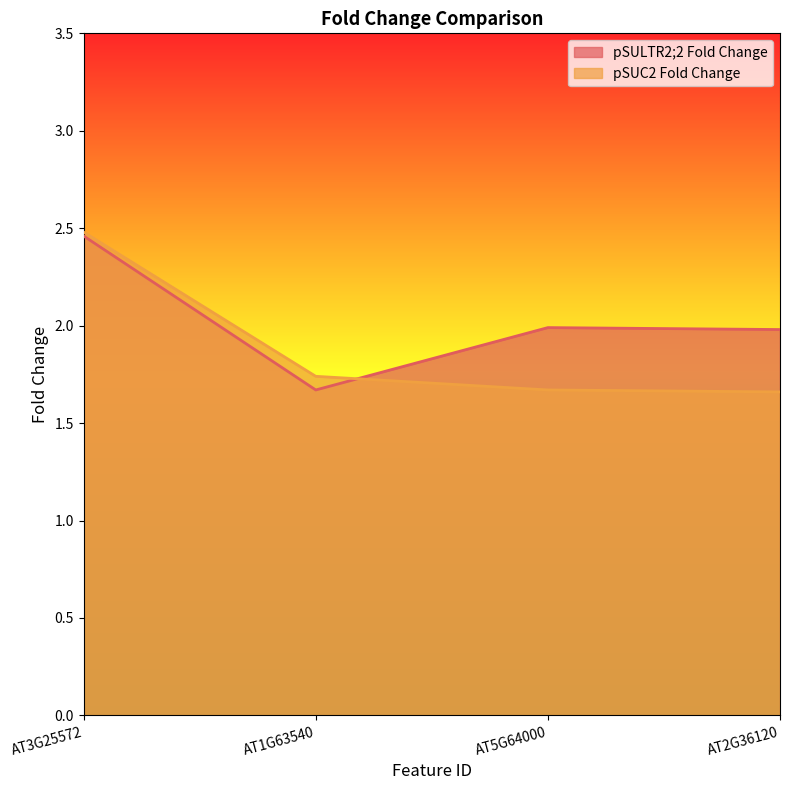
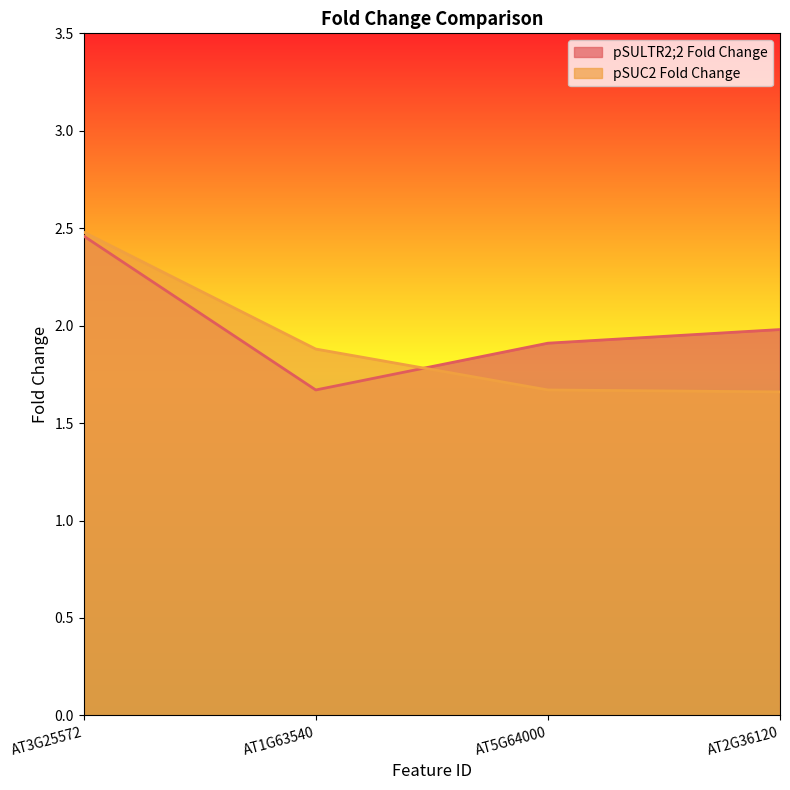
  {
    "pSULTR2;2 Fold Change": {
      "AT3G25572": 2.46,
      "AT1G63540": 1.67,
-     "AT5G64000": 1.99,
+     "AT5G64000": 1.91,
      "AT2G36120": 1.98
    },
    "pSUC2 Fold Change": {
      "AT3G25572": 2.48,
-     "AT1G63540": 1.74,
+     "AT1G63540": 1.88,
      "AT5G64000": 1.67,
      "AT2G36120": 1.66
    }
  }
